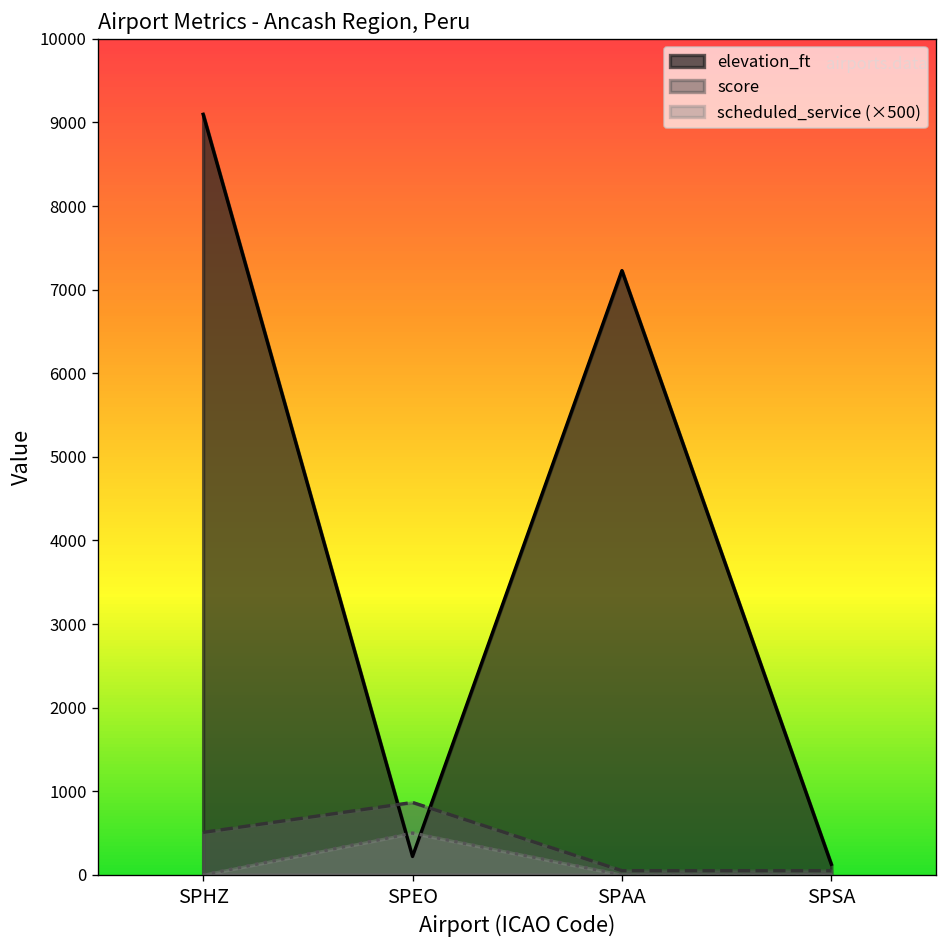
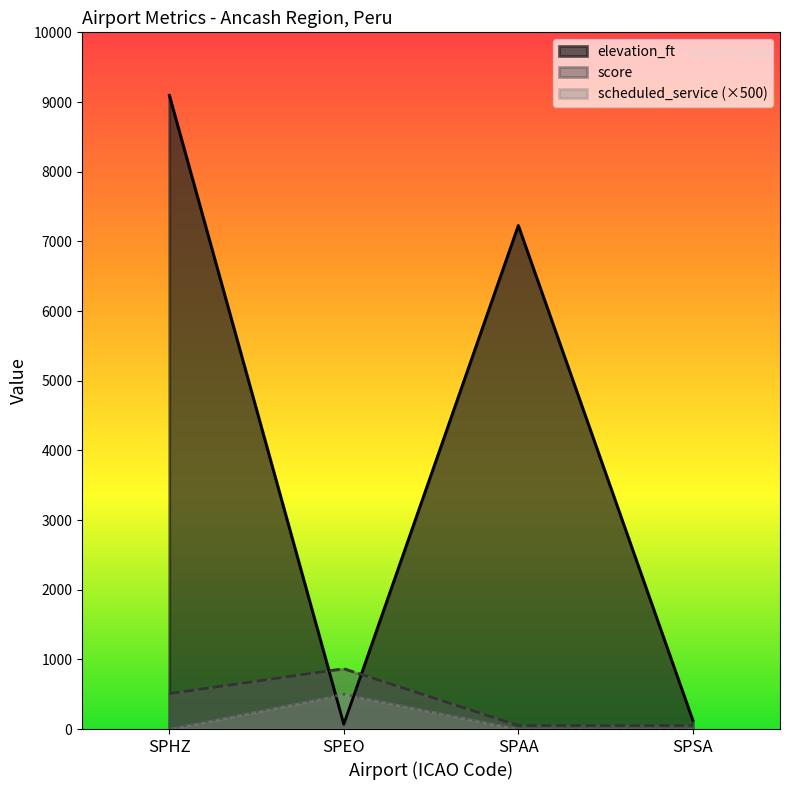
  {
    "elevation_ft": {
      "SPHZ": 9100,
-     "SPEO": 200,
+     "SPEO": 100,
      "SPAA": 7200,
      "SPSA": 100
    },
    "score": {
      "SPHZ": 500,
      "SPEO": 900,
      "SPAA": 100,
      "SPSA": 100
    },
    "scheduled_service (×500)": {
      "SPHZ": 0,
      "SPEO": 500,
      "SPAA": 0,
      "SPSA": 0
    }
  }
